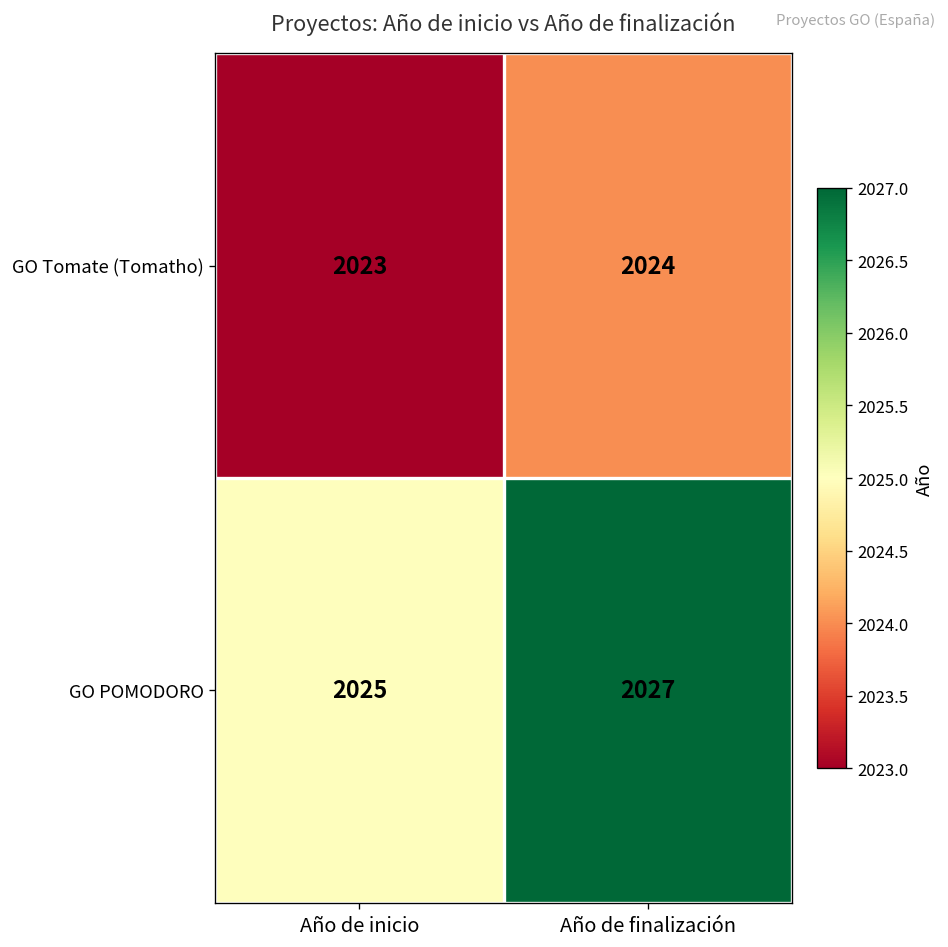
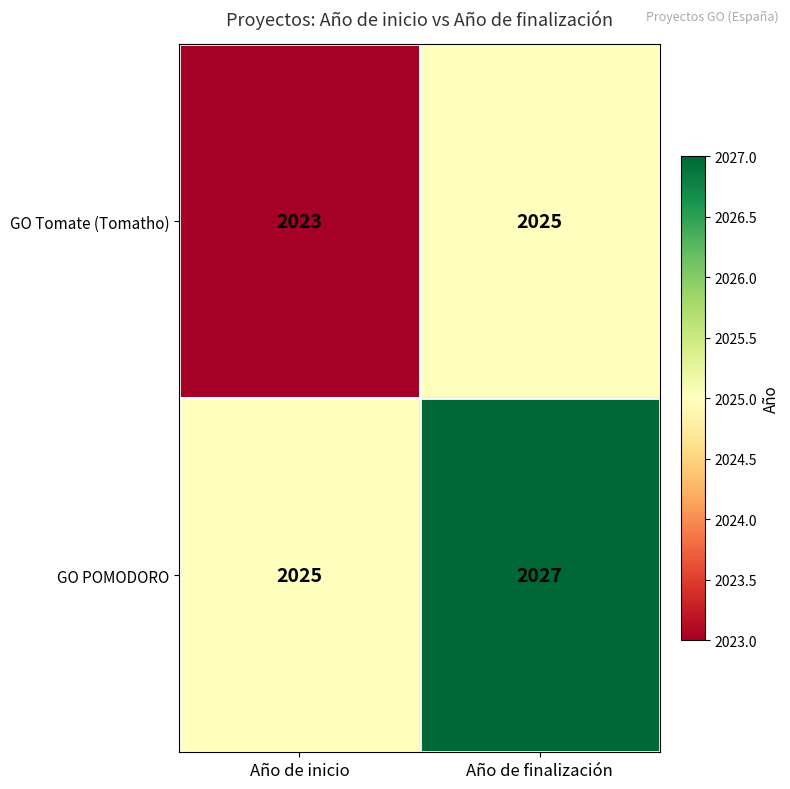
  {
    "GO Tomate (Tomatho)": {
      "Año de inicio": 2023,
-     "Año de finalización": 2024
+     "Año de finalización": 2025
    },
    "GO POMODORO": {
      "Año de inicio": 2025,
      "Año de finalización": 2027
    }
  }
